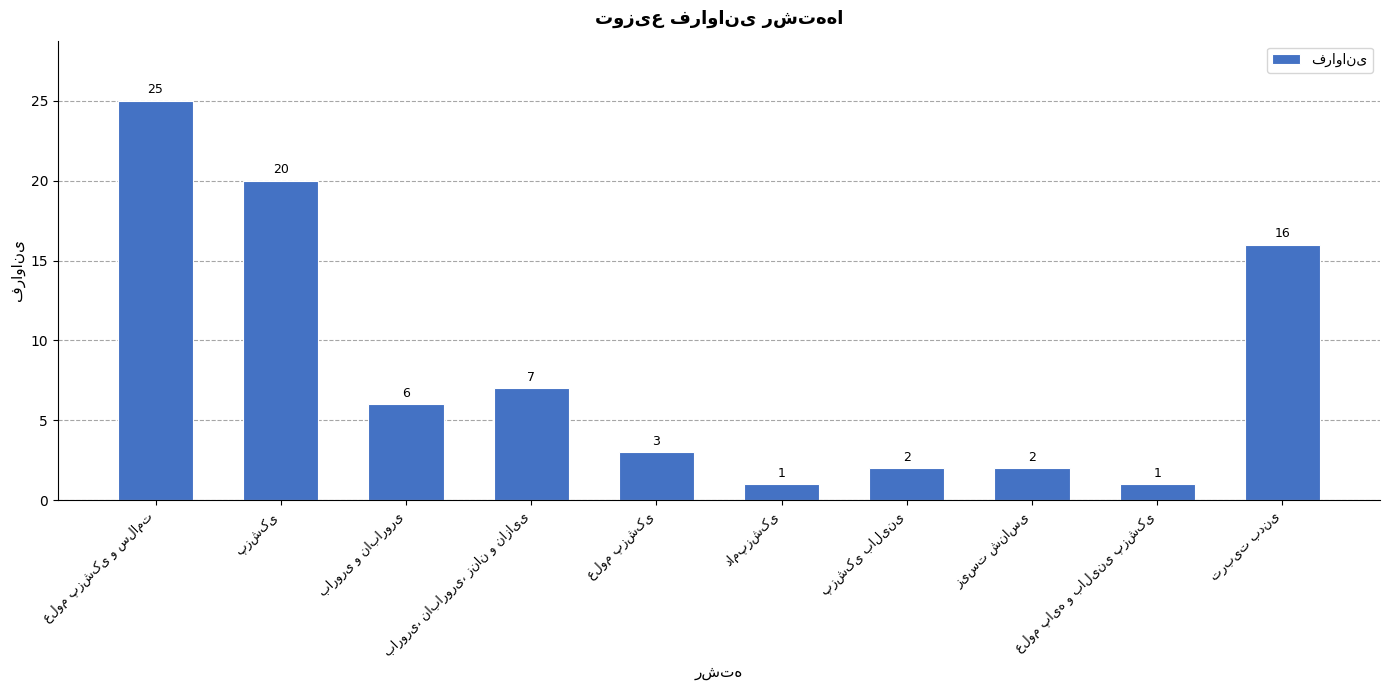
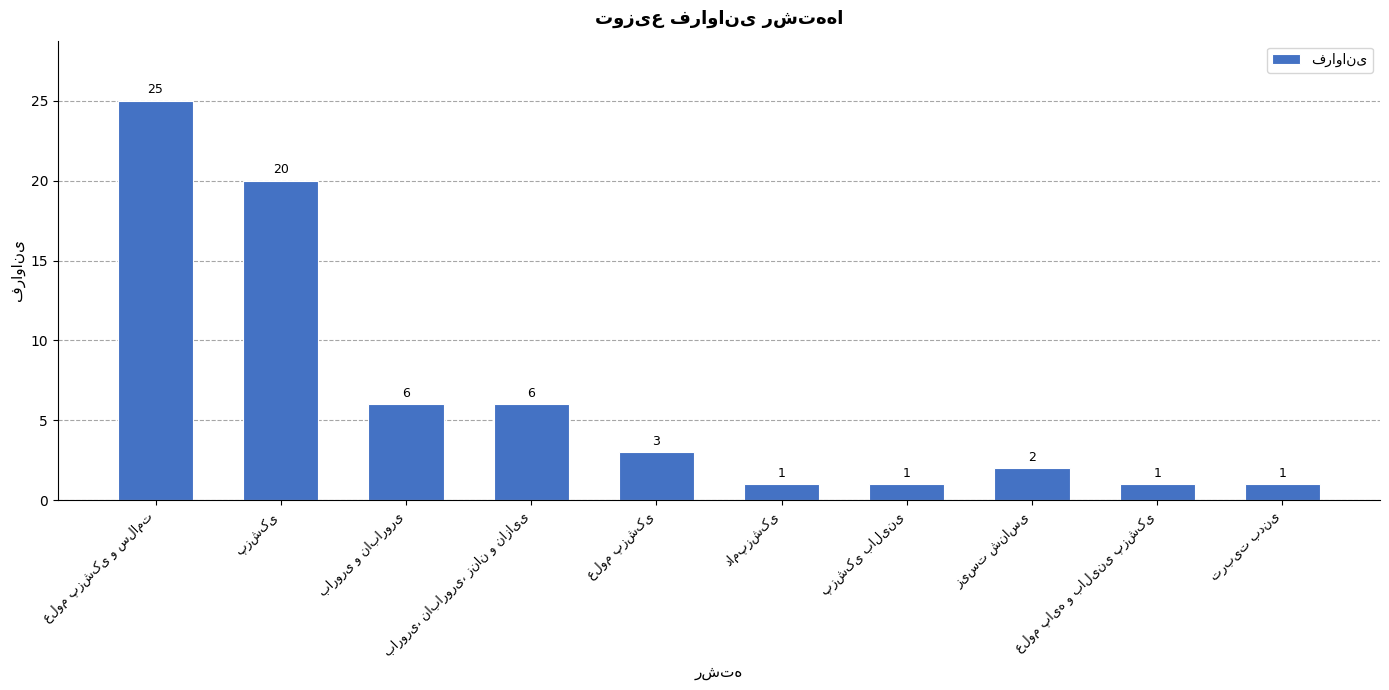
  {
    "علوم پزشکی و سلامت": 25,
    "پزشکی": 20,
    "باروری و ناباروری": 6,
-   "باروری، ناباروری، زنان و نازایی": 7,
+   "باروری، ناباروری، زنان و نازایی": 6,
    "علوم پزشکی": 3,
    "دامپزشکی": 1,
-   "پزشکی بالینی": 2,
+   "پزشکی بالینی": 1,
    "زیست شناسی": 2,
    "علوم پایه و بالینی پزشکی": 1,
-   "تربیت بدنی": 16
+   "تربیت بدنی": 1
  }
